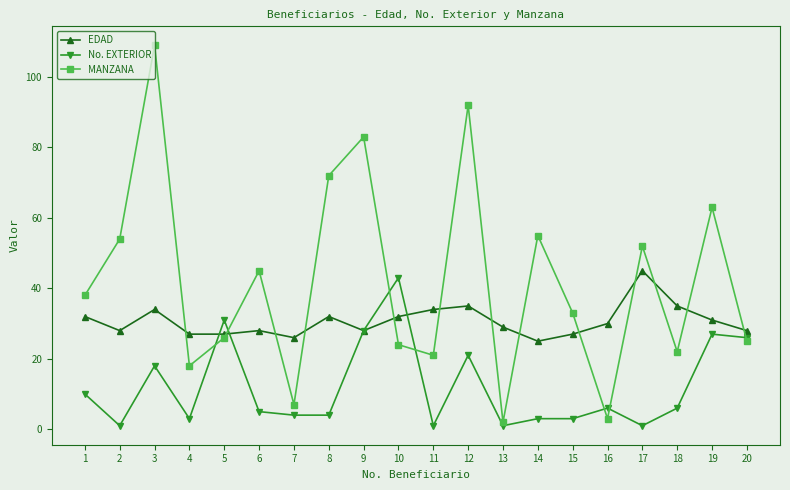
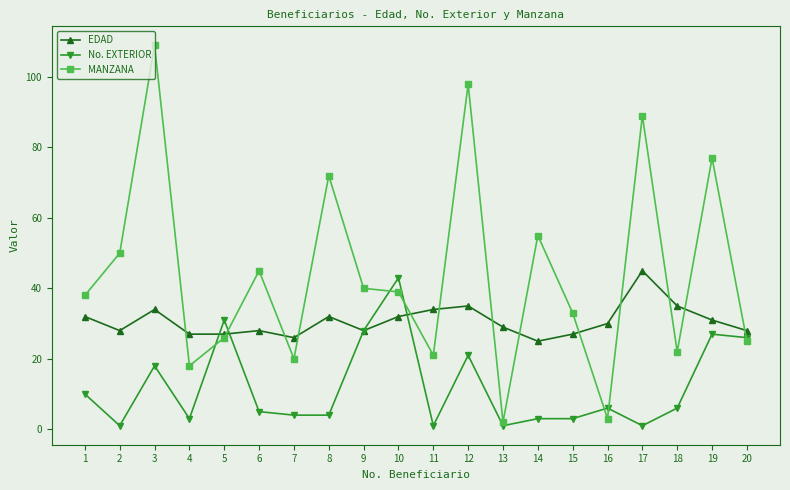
  {
    "MANZANA": {
      "1": 38,
-     "2": 54,
+     "2": 50,
      "4": 18,
      "5": 26,
      "6": 45,
-     "7": 7,
+     "7": 20,
      "8": 72,
-     "9": 83,
-     "10": 24,
+     "9": 40,
+     "10": 39,
      "11": 21,
-     "12": 92,
+     "12": 98,
      "13": 2,
      "14": 55,
      "15": 33,
      "16": 3,
-     "17": 52,
+     "17": 89,
      "18": 22,
-     "19": 63,
+     "19": 77,
      "20": 25
    }
  }
